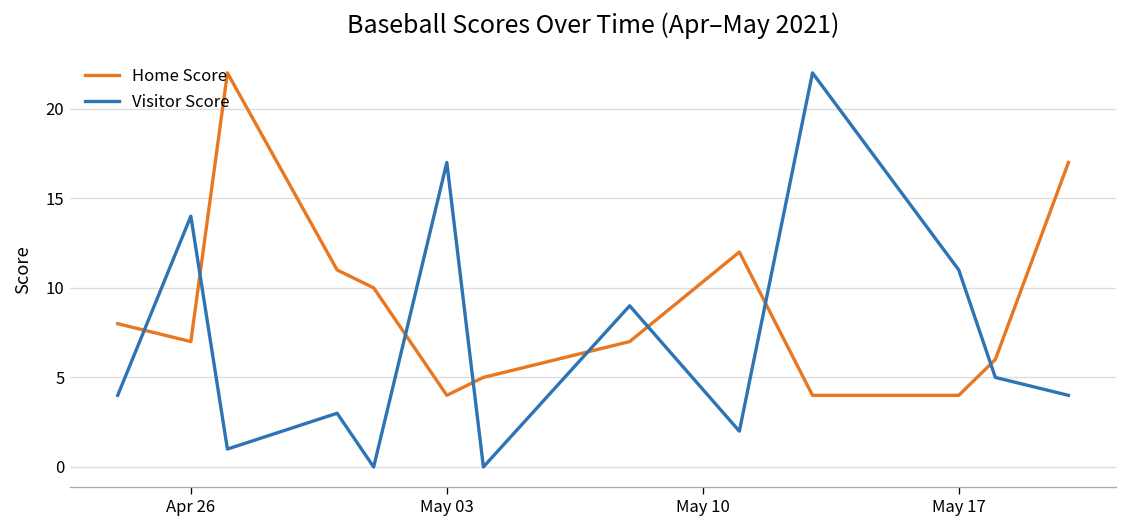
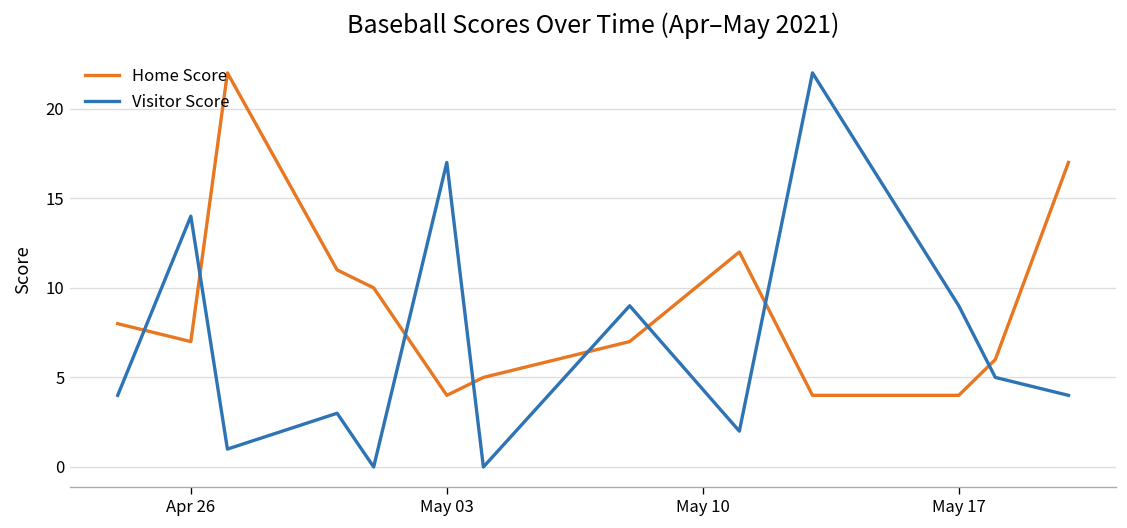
  {
    "Home Score": {
      "Apr 26": 7,
      "May 03": 4,
      "May 17": 4
    },
    "Visitor Score": {
      "Apr 26": 14,
      "May 03": 17,
-     "May 17": 11
+     "May 17": 9
    }
  }
